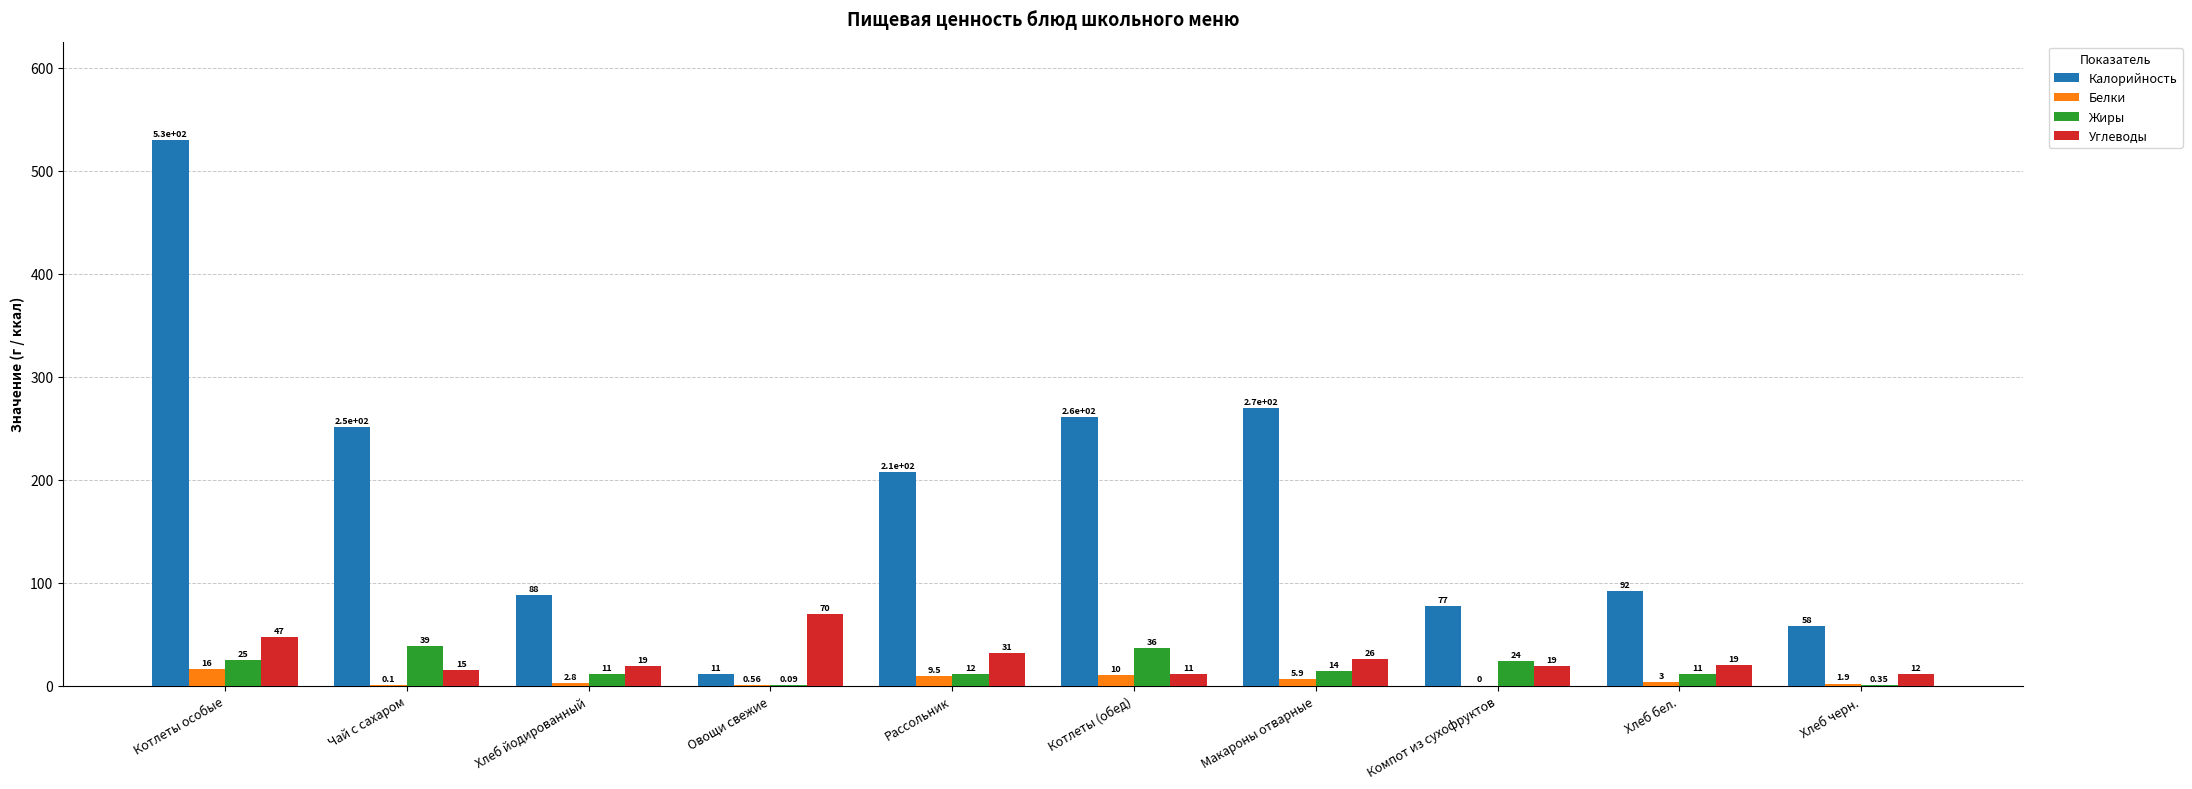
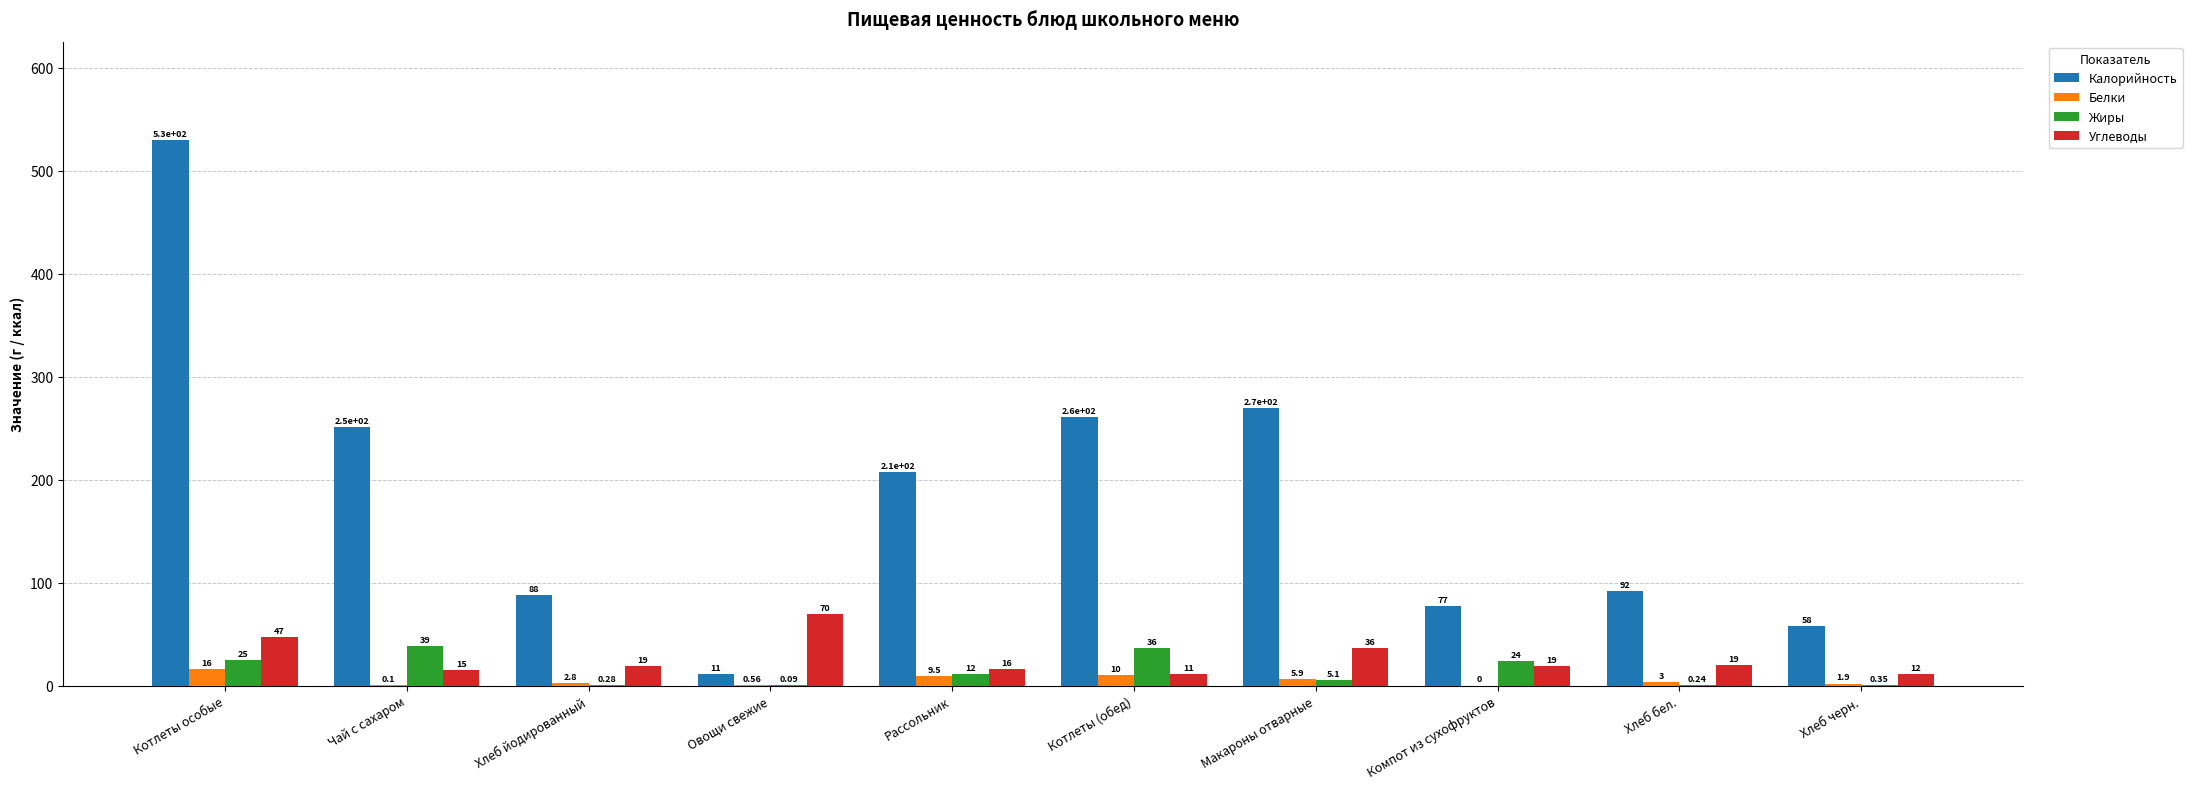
  {
    "Калорийность": {
      "Котлеты особые": "5.3e+02",
      "Хлеб йодированный": "88",
      "Овощи свежие": "11",
      "Компот из сухофруктов": "77",
      "Хлеб бел.": "92",
      "Хлеб черн.": "58"
    },
    "Белки": {
      "Котлеты особые": "16",
      "Чай с сахаром": "0.1",
      "Хлеб йодированный": "2.8",
      "Овощи свежие": "0.56",
      "Рассольник": "9.5",
      "Котлеты (обед)": "10",
      "Макароны отварные": "5.9",
      "Компот из сухофруктов": "0",
      "Хлеб бел.": "3",
      "Хлеб черн.": "1.9"
    },
    "Жиры": {
      "Котлеты особые": "25",
      "Чай с сахаром": "39",
-     "Хлеб йодированный": "11",
+     "Хлеб йодированный": "0.28",
      "Овощи свежие": "0.09",
      "Рассольник": "12",
      "Котлеты (обед)": "36",
-     "Макароны отварные": "14",
+     "Макароны отварные": "5.1",
      "Компот из сухофруктов": "24",
-     "Хлеб бел.": "11",
+     "Хлеб бел.": "0.24",
      "Хлеб черн.": "0.35"
    },
    "Углеводы": {
      "Котлеты особые": "47",
      "Чай с сахаром": "15",
      "Хлеб йодированный": "19",
      "Овощи свежие": "70",
-     "Рассольник": "31",
+     "Рассольник": "16",
      "Котлеты (обед)": "11",
-     "Макароны отварные": "26",
+     "Макароны отварные": "36",
      "Компот из сухофруктов": "19",
      "Хлеб бел.": "19",
      "Хлеб черн.": "12"
    }
  }
